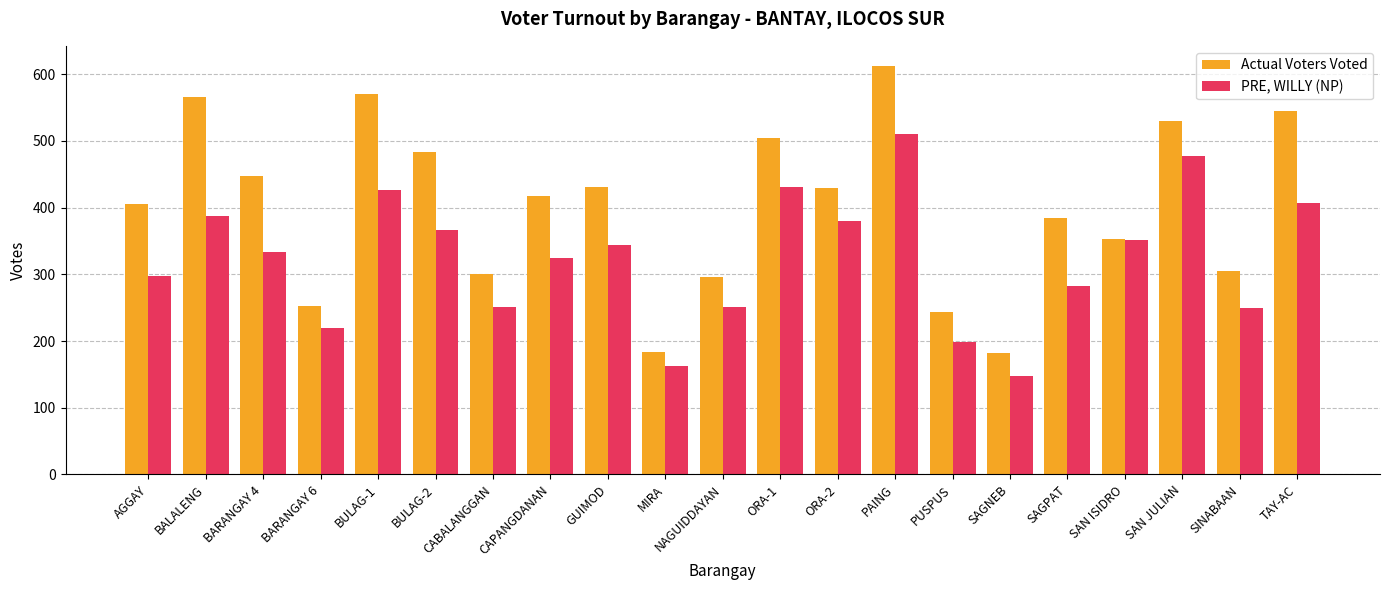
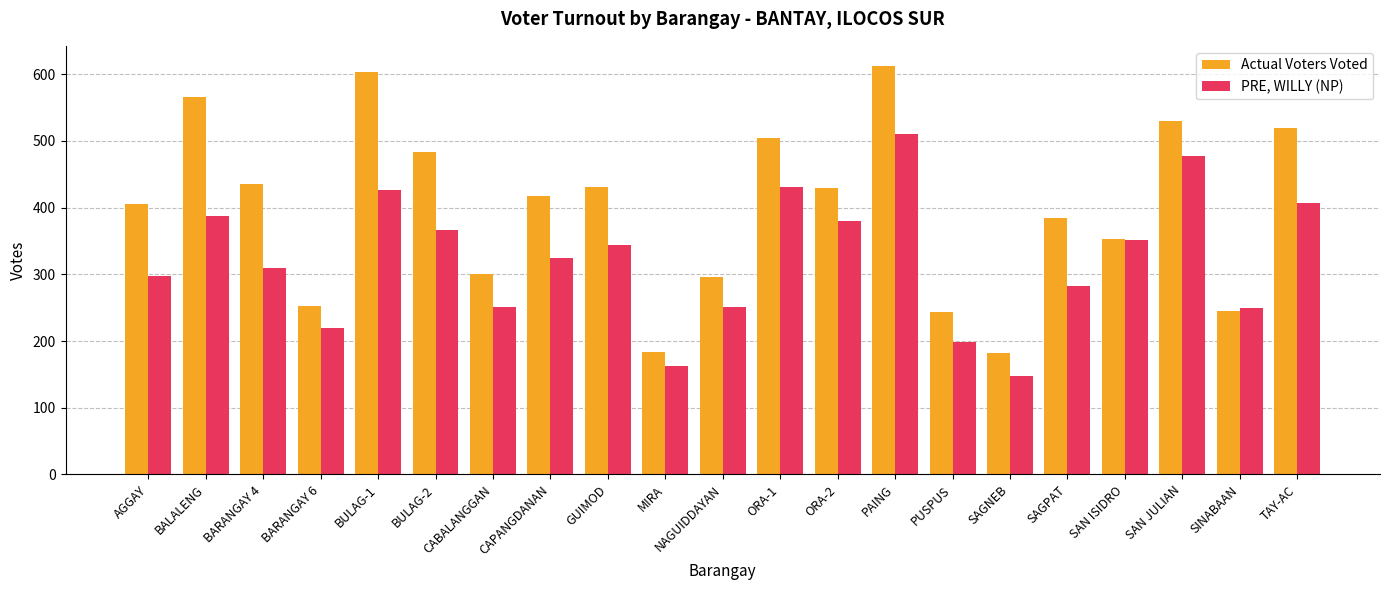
  {
    "Actual Voters Voted": {
      "AGGAY": 410,
      "BALALENG": 570,
-     "BARANGAY 4": 450,
+     "BARANGAY 4": 440,
      "BARANGAY 6": 250,
-     "BULAG-1": 570,
+     "BULAG-1": 600,
      "BULAG-2": 480,
      "CABALANGGAN": 300,
      "CAPANGDANAN": 420,
      "GUIMOD": 430,
      "MIRA": 180,
      "NAGUIDDAYAN": 300,
      "ORA-1": 510,
      "ORA-2": 430,
      "PAING": 610,
      "PUSPUS": 240,
      "SAGNEB": 180,
      "SAGPAT": 380,
      "SAN ISIDRO": 350,
      "SAN JULIAN": 530,
-     "SINABAAN": 310,
-     "TAY-AC": 550
+     "SINABAAN": 250,
+     "TAY-AC": 520
    },
    "PRE, WILLY (NP)": {
      "AGGAY": 300,
      "BALALENG": 390,
-     "BARANGAY 4": 330,
+     "BARANGAY 4": 310,
      "BARANGAY 6": 220,
      "BULAG-1": 430,
      "BULAG-2": 370,
      "CABALANGGAN": 250,
      "CAPANGDANAN": 330,
      "GUIMOD": 340,
      "MIRA": 160,
      "NAGUIDDAYAN": 250,
      "ORA-1": 430,
      "ORA-2": 380,
      "PAING": 510,
      "PUSPUS": 200,
      "SAGNEB": 150,
      "SAGPAT": 280,
      "SAN ISIDRO": 350,
      "SAN JULIAN": 480,
      "SINABAAN": 250,
      "TAY-AC": 410
    }
  }
